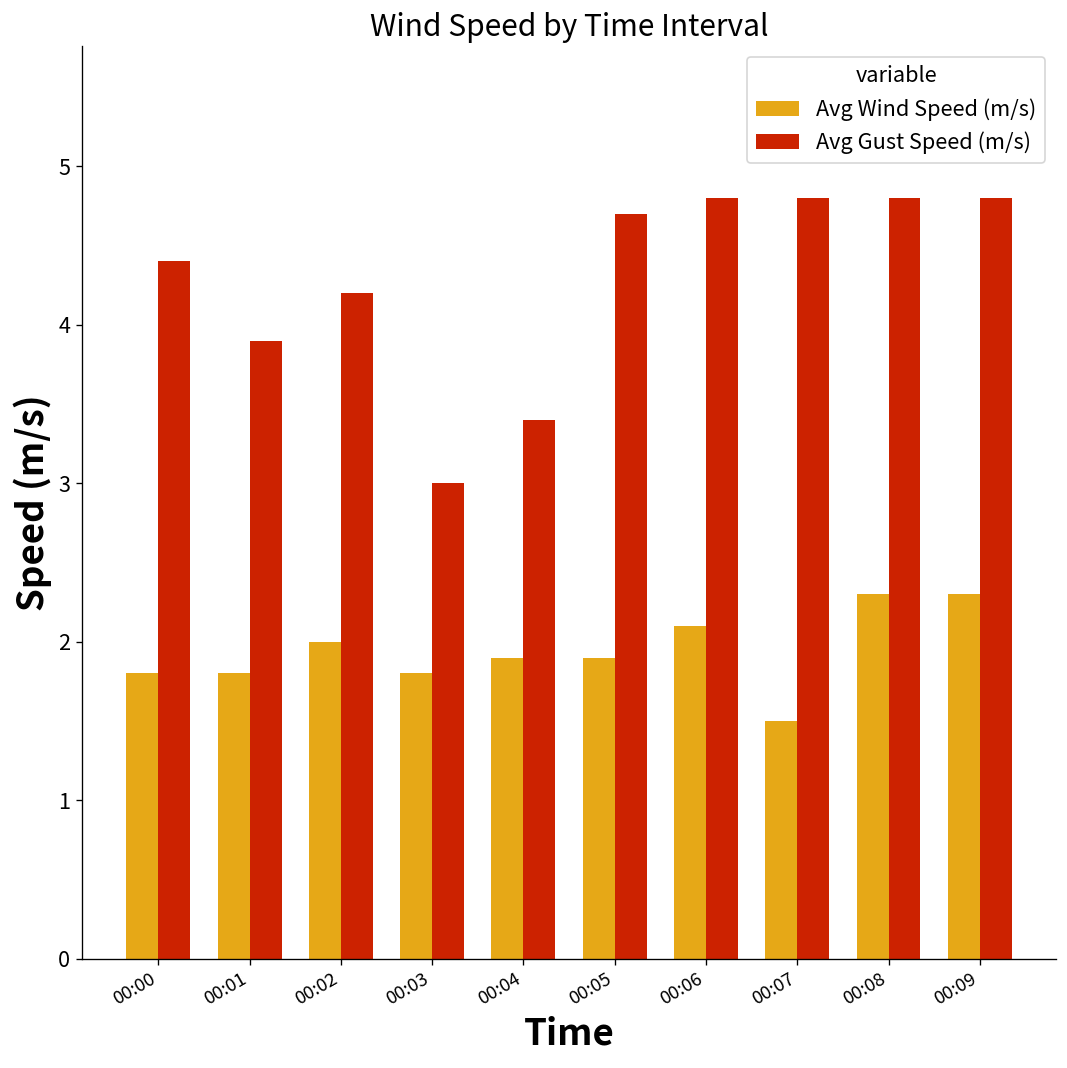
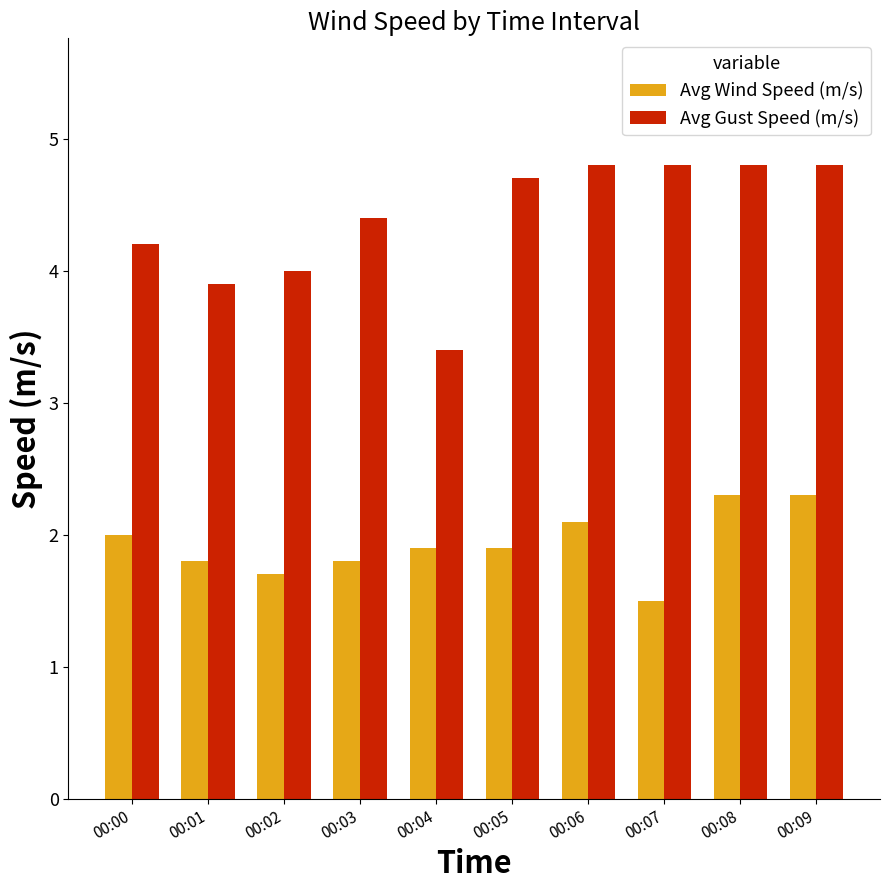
  {
    "Avg Wind Speed (m/s)": {
-     "00:00": 1.8,
+     "00:00": 2.0,
      "00:01": 1.8,
-     "00:02": 2.0,
+     "00:02": 1.7,
      "00:03": 1.8,
      "00:04": 1.9,
      "00:05": 1.9,
      "00:06": 2.1,
      "00:07": 1.5,
      "00:08": 2.3,
      "00:09": 2.3
    },
    "Avg Gust Speed (m/s)": {
-     "00:00": 4.4,
+     "00:00": 4.2,
      "00:01": 3.9,
-     "00:02": 4.2,
-     "00:03": 3.0,
+     "00:02": 4.0,
+     "00:03": 4.4,
      "00:04": 3.4,
      "00:05": 4.7,
      "00:06": 4.8,
      "00:07": 4.8,
      "00:08": 4.8,
      "00:09": 4.8
    }
  }
